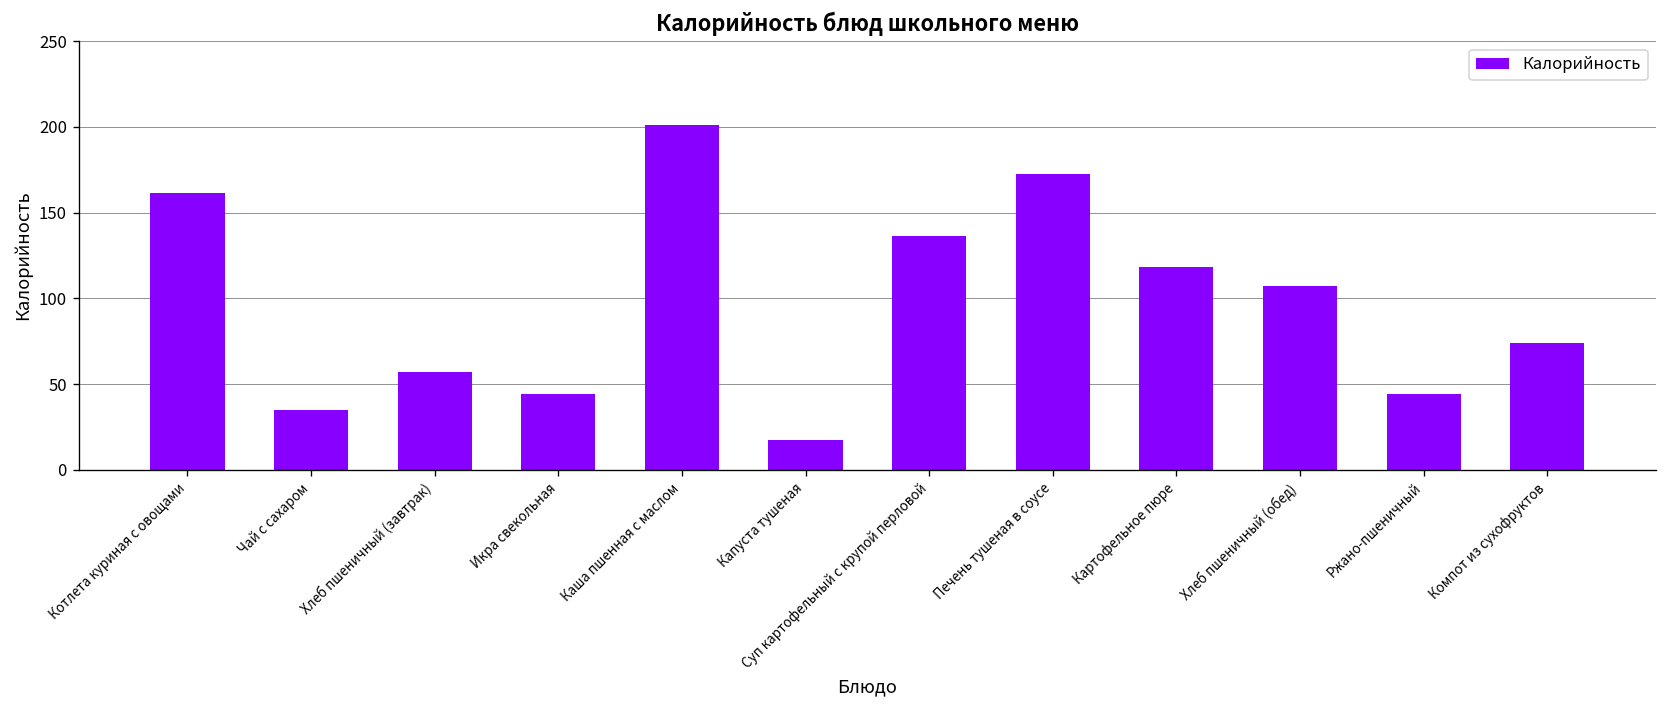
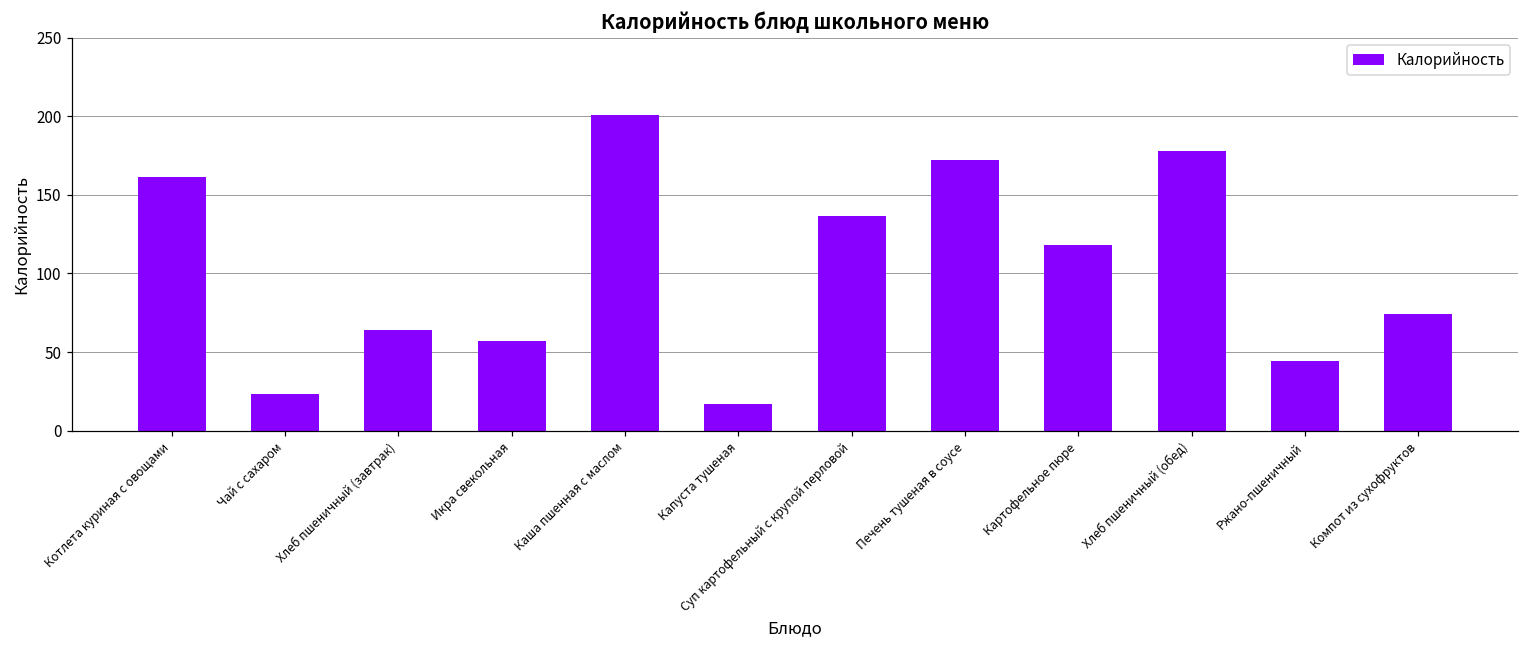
  {
    "Котлета куриная с овощами": 161,
-   "Чай с сахаром": 35,
-   "Хлеб пшеничный (завтрак)": 57,
-   "Икра свекольная": 44,
+   "Чай с сахаром": 23,
+   "Хлеб пшеничный (завтрак)": 64,
+   "Икра свекольная": 57,
    "Каша пшенная с маслом": 201,
    "Капуста тушеная": 17,
    "Суп картофельный с крупой перловой": 136,
    "Печень тушеная в соусе": 172,
    "Картофельное пюре": 118,
-   "Хлеб пшеничный (обед)": 107,
+   "Хлеб пшеничный (обед)": 178,
    "Ржано-пшеничный": 44,
    "Компот из сухофруктов": 74
  }
